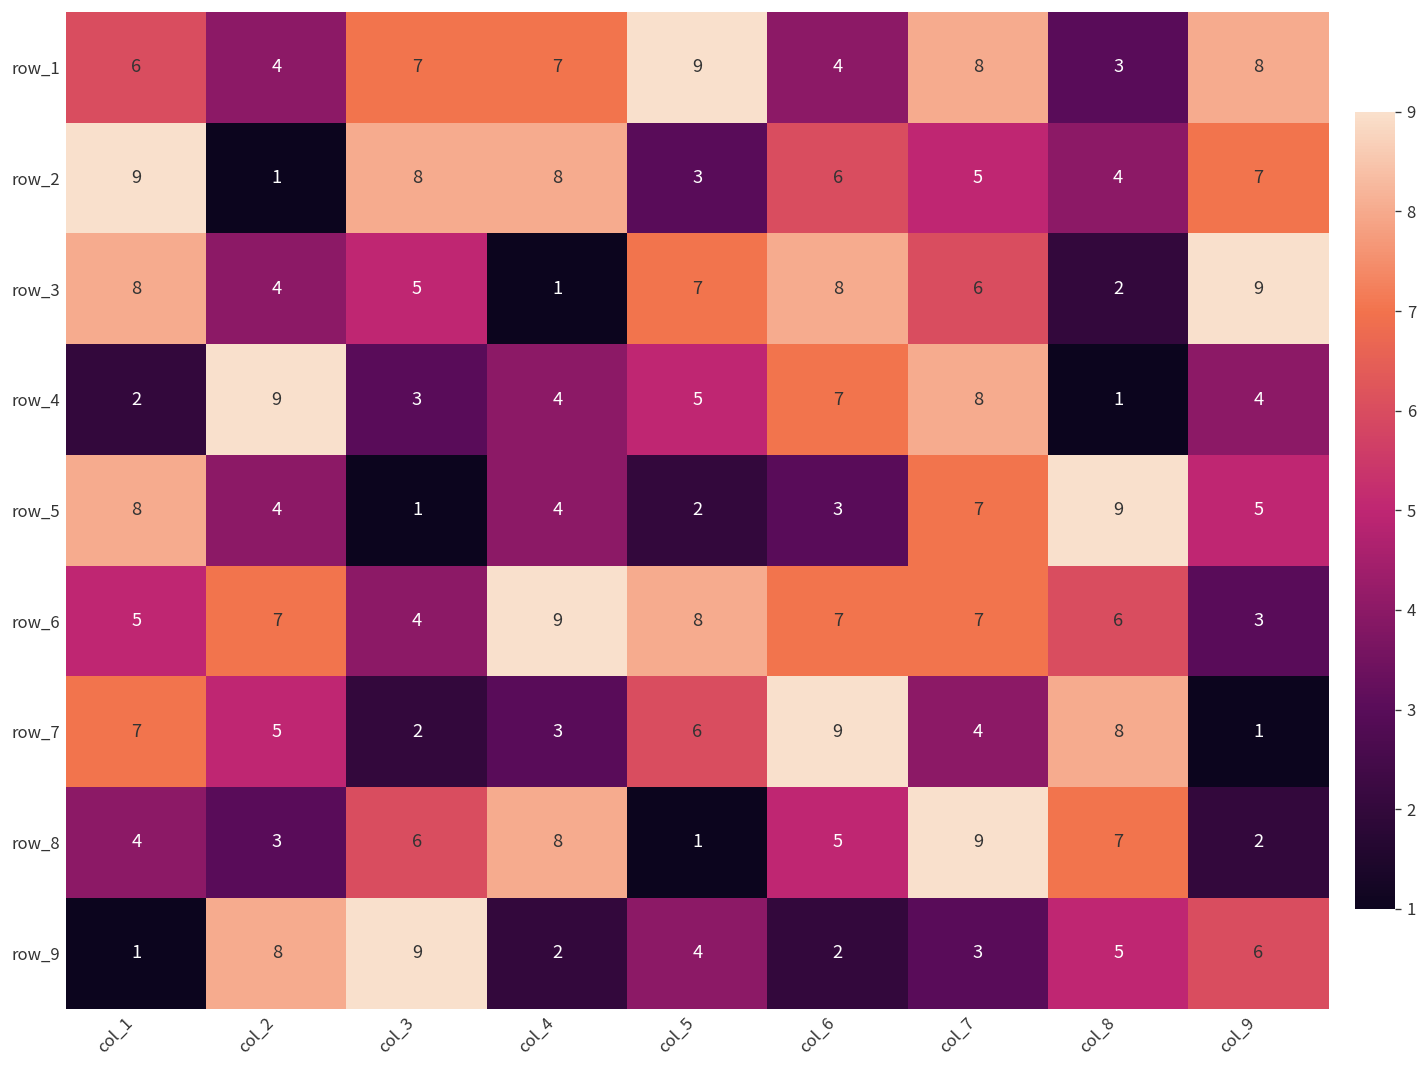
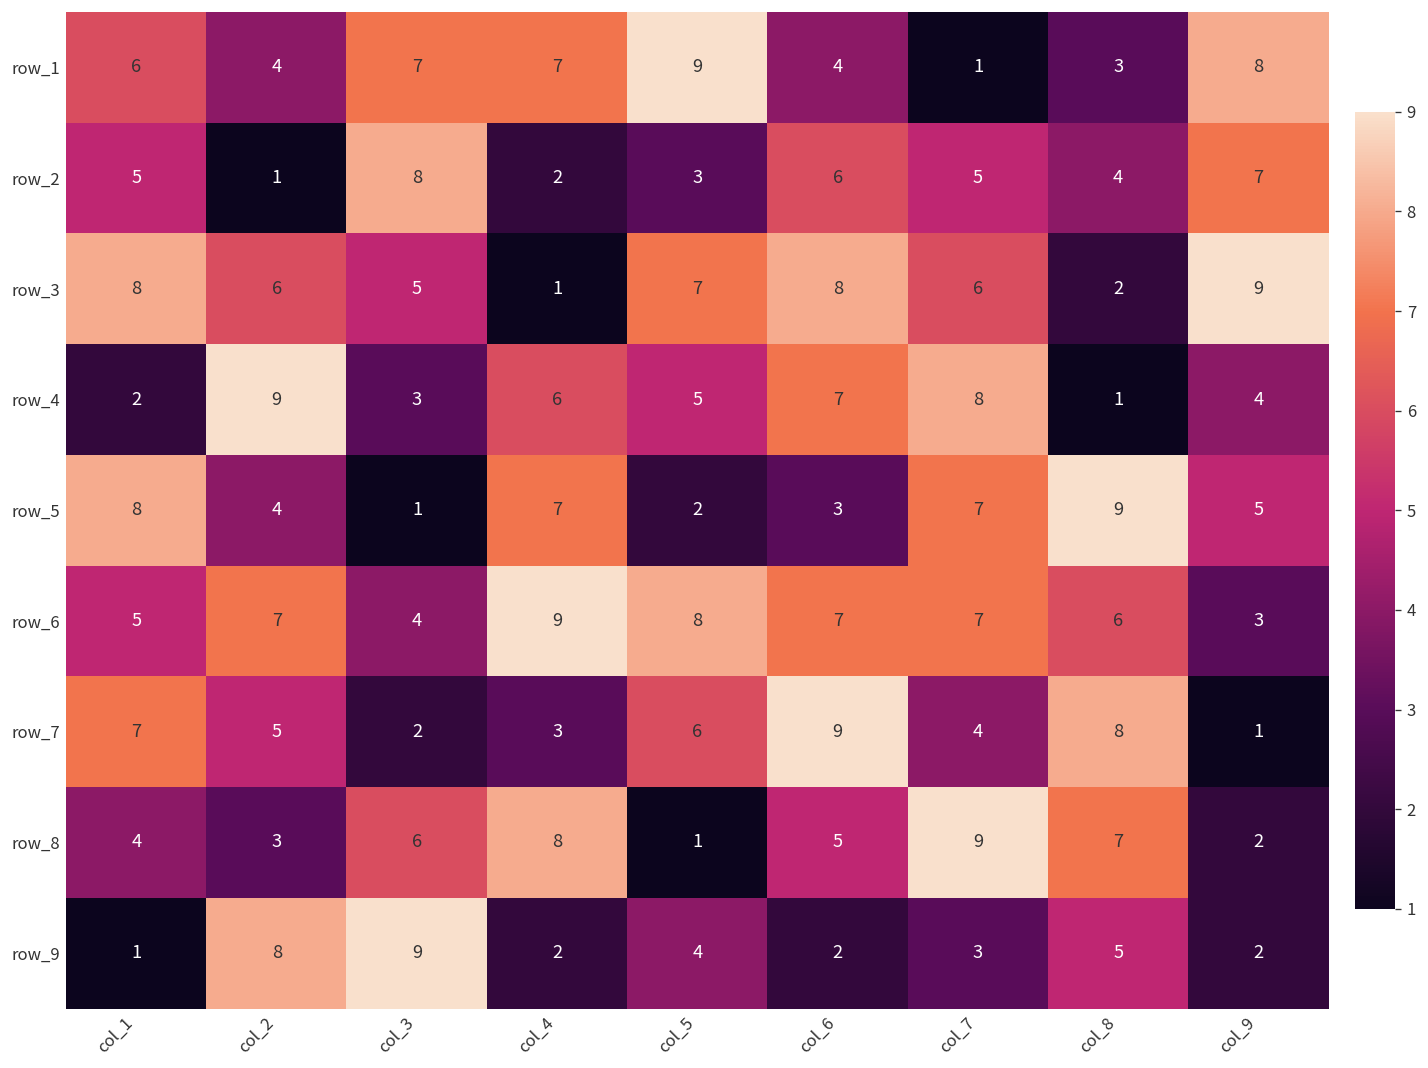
  {
    "row_1": {
      "col_1": 6,
      "col_2": 4,
      "col_3": 7,
      "col_4": 7,
      "col_5": 9,
      "col_6": 4,
-     "col_7": 8,
+     "col_7": 1,
      "col_8": 3,
      "col_9": 8
    },
    "row_2": {
-     "col_1": 9,
+     "col_1": 5,
      "col_2": 1,
      "col_3": 8,
-     "col_4": 8,
+     "col_4": 2,
      "col_5": 3,
      "col_6": 6,
      "col_7": 5,
      "col_8": 4,
      "col_9": 7
    },
    "row_3": {
      "col_1": 8,
-     "col_2": 4,
+     "col_2": 6,
      "col_3": 5,
      "col_4": 1,
      "col_5": 7,
      "col_6": 8,
      "col_7": 6,
      "col_8": 2,
      "col_9": 9
    },
    "row_4": {
      "col_1": 2,
      "col_2": 9,
      "col_3": 3,
-     "col_4": 4,
+     "col_4": 6,
      "col_5": 5,
      "col_6": 7,
      "col_7": 8,
      "col_8": 1,
      "col_9": 4
    },
    "row_5": {
      "col_1": 8,
      "col_2": 4,
      "col_3": 1,
-     "col_4": 4,
+     "col_4": 7,
      "col_5": 2,
      "col_6": 3,
      "col_7": 7,
      "col_8": 9,
      "col_9": 5
    },
    "row_6": {
      "col_1": 5,
      "col_2": 7,
      "col_3": 4,
      "col_4": 9,
      "col_5": 8,
      "col_6": 7,
      "col_7": 7,
      "col_8": 6,
      "col_9": 3
    },
    "row_7": {
      "col_1": 7,
      "col_2": 5,
      "col_3": 2,
      "col_4": 3,
      "col_5": 6,
      "col_6": 9,
      "col_7": 4,
      "col_8": 8,
      "col_9": 1
    },
    "row_8": {
      "col_1": 4,
      "col_2": 3,
      "col_3": 6,
      "col_4": 8,
      "col_5": 1,
      "col_6": 5,
      "col_7": 9,
      "col_8": 7,
      "col_9": 2
    },
    "row_9": {
      "col_1": 1,
      "col_2": 8,
      "col_3": 9,
      "col_4": 2,
      "col_5": 4,
      "col_6": 2,
      "col_7": 3,
      "col_8": 5,
-     "col_9": 6
+     "col_9": 2
    }
  }
